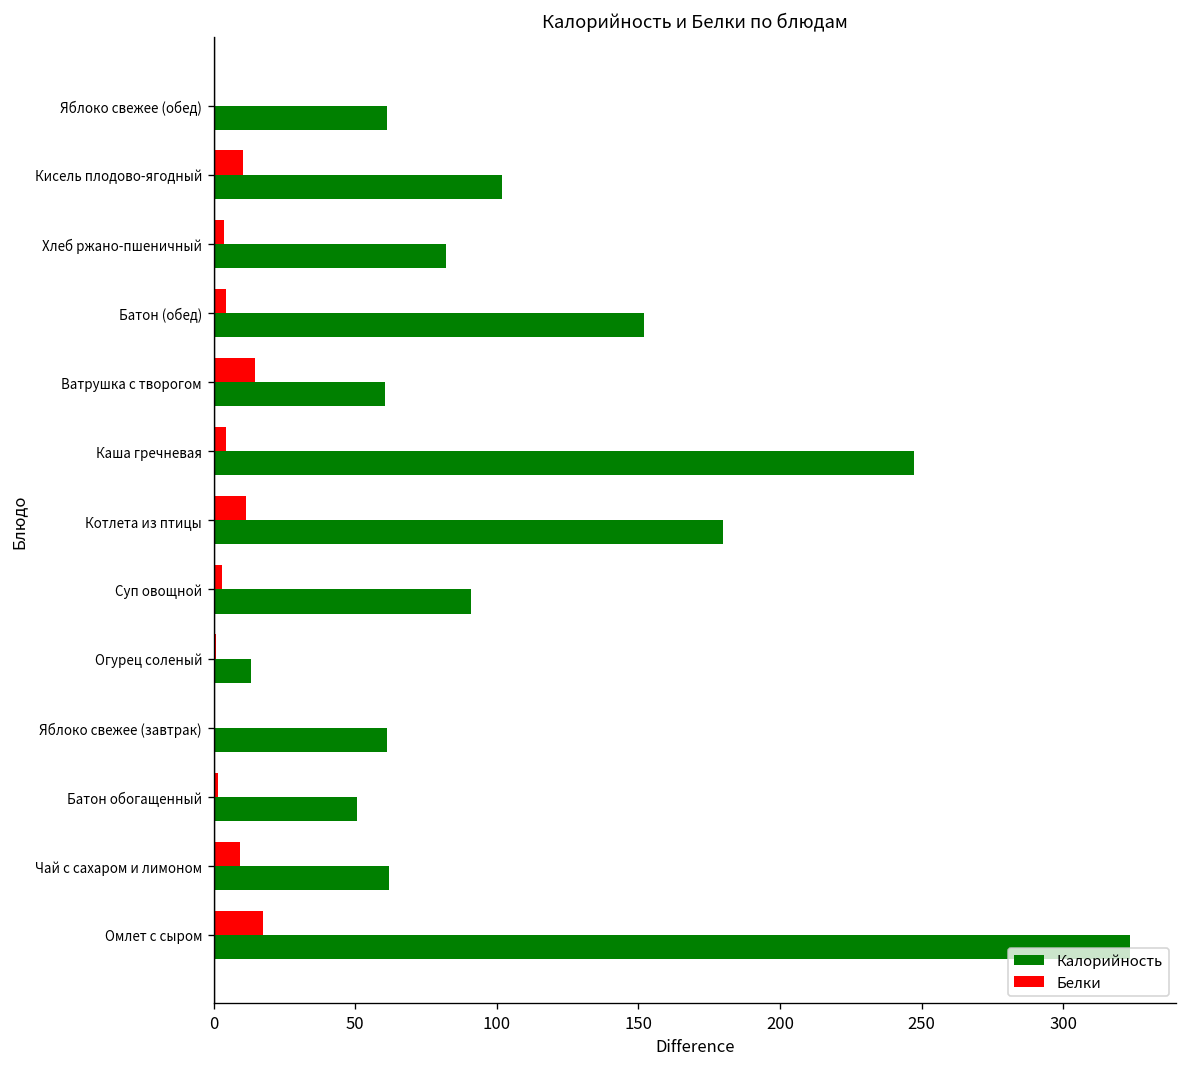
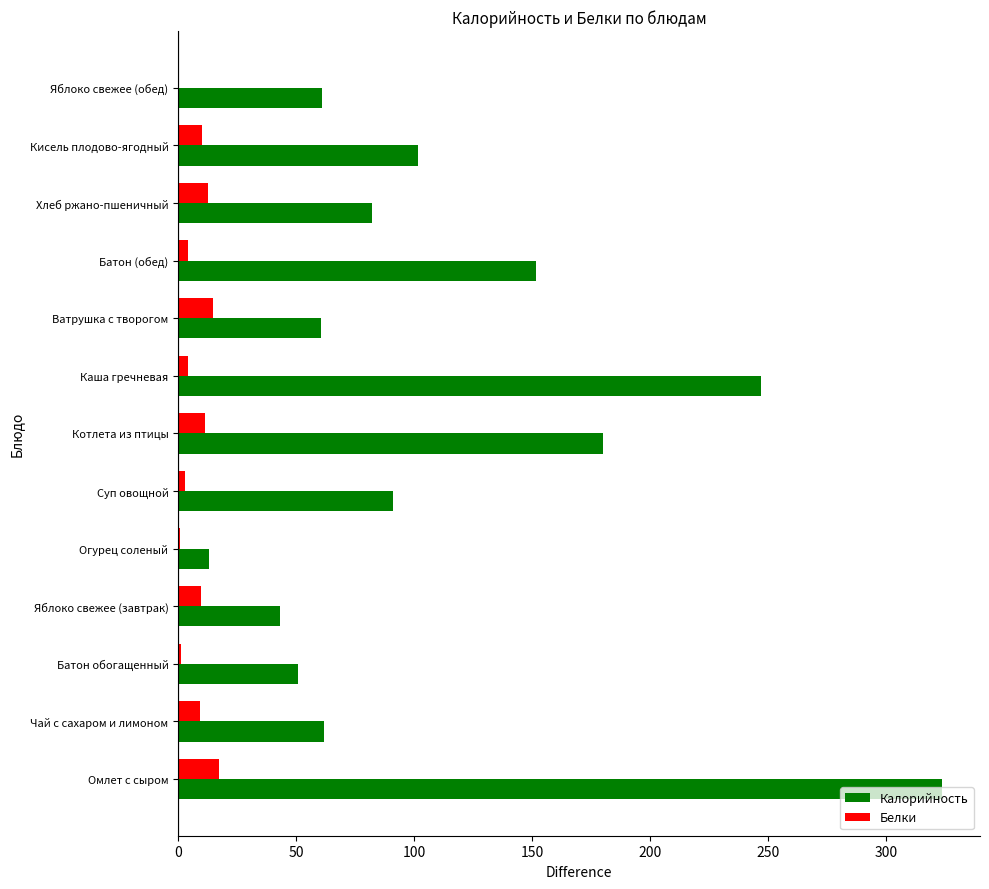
  {
    "Калорийность": {
      "Яблоко свежее (обед)": 61,
      "Кисель плодово-ягодный": 102,
      "Хлеб ржано-пшеничный": 82,
      "Батон (обед)": 152,
      "Ватрушка с творогом": 61,
      "Каша гречневая": 247,
      "Котлета из птицы": 180,
      "Суп овощной": 91,
      "Огурец соленый": 13,
-     "Яблоко свежее (завтрак)": 61,
+     "Яблоко свежее (завтрак)": 43,
      "Батон обогащенный": 51,
      "Чай с сахаром и лимоном": 62
    },
    "Белки": {
      "Кисель плодово-ягодный": 10,
-     "Хлеб ржано-пшеничный": 4,
+     "Хлеб ржано-пшеничный": 13,
      "Батон (обед)": 4,
      "Ватрушка с творогом": 15,
      "Каша гречневая": 4,
      "Котлета из птицы": 11,
      "Суп овощной": 3,
-     "Яблоко свежее (завтрак)": 1,
+     "Яблоко свежее (завтрак)": 10,
      "Батон обогащенный": 1,
      "Чай с сахаром и лимоном": 9,
      "Омлет с сыром": 17
    }
  }
